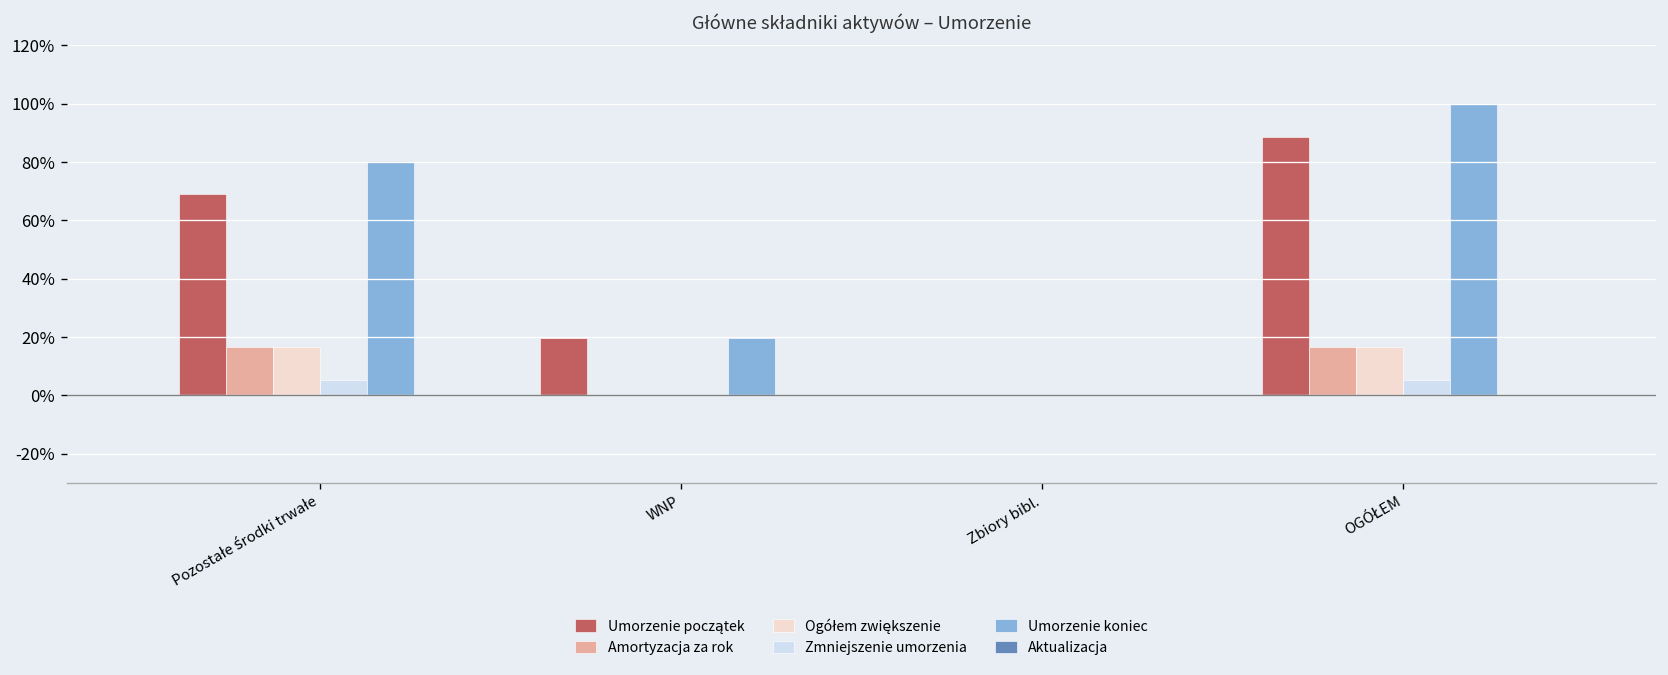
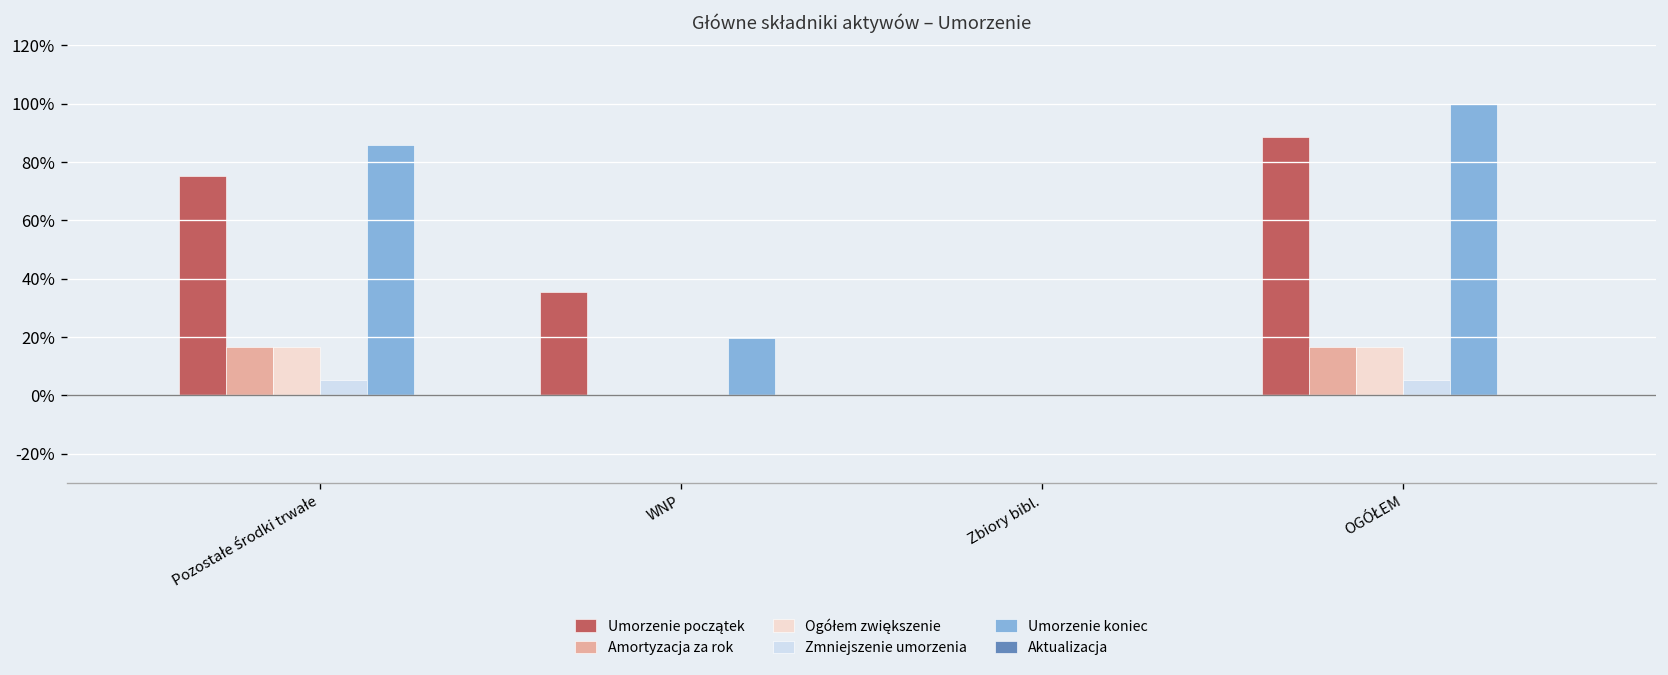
  {
    "Umorzenie początek": {
-     "Pozostałe środki trwałe": "69%",
-     "WNP": "20%",
+     "Pozostałe środki trwałe": "75%",
+     "WNP": "35%",
      "Zbiory bibl.": "0%",
      "OGÓŁEM": "89%"
    },
    "Amortyzacja za rok": {
      "Pozostałe środki trwałe": "17%",
      "WNP": "0%",
      "Zbiory bibl.": "0%",
      "OGÓŁEM": "17%"
    },
    "Umorzenie koniec": {
-     "Pozostałe środki trwałe": "80%",
+     "Pozostałe środki trwałe": "86%",
      "WNP": "20%",
      "Zbiory bibl.": "0%",
      "OGÓŁEM": "100%"
    }
  }
